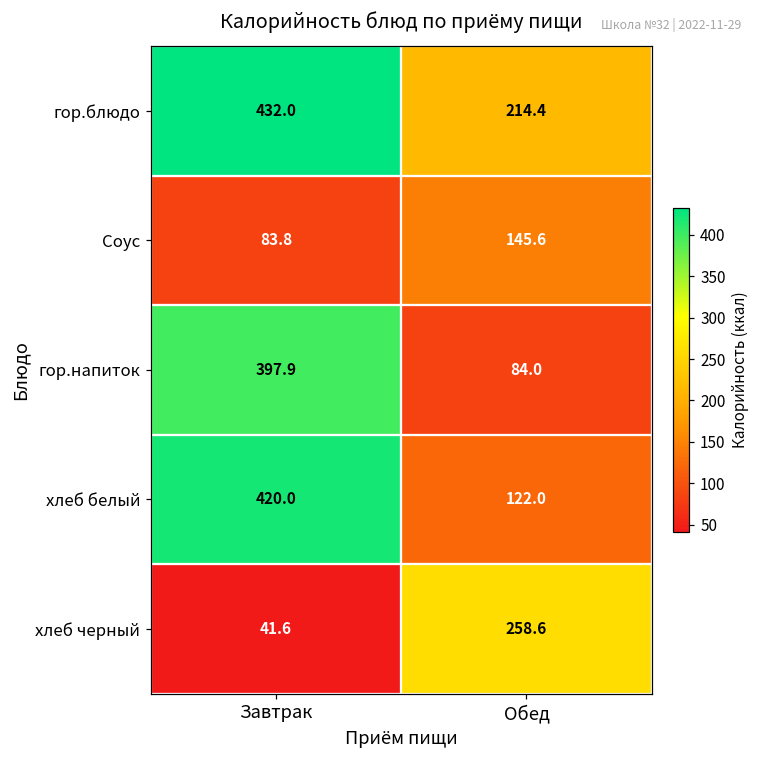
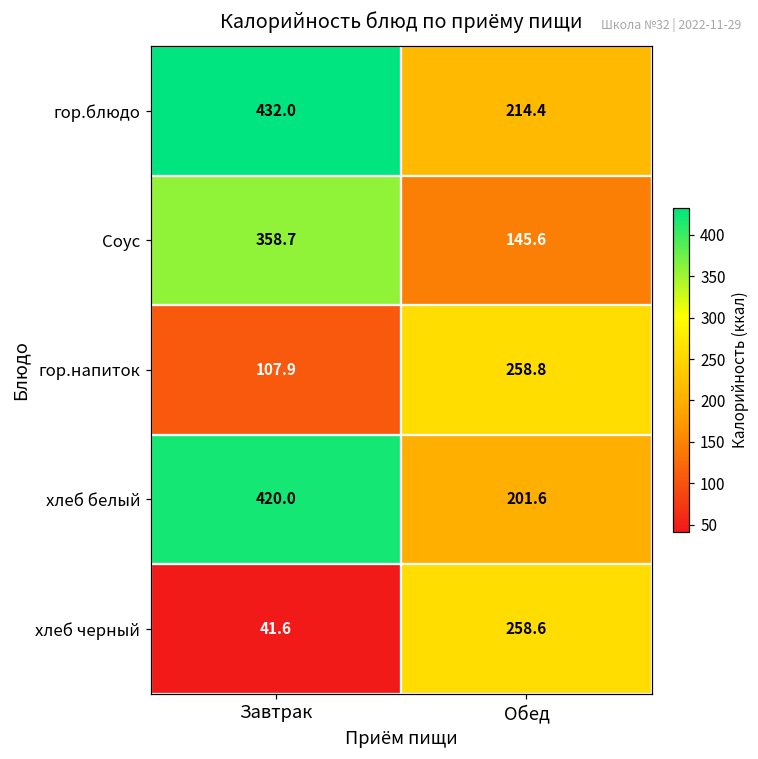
  {
    "гор.блюдо": {
      "Завтрак": 432.0,
      "Обед": 214.4
    },
    "Соус": {
-     "Завтрак": 83.8,
+     "Завтрак": 358.7,
      "Обед": 145.6
    },
    "гор.напиток": {
-     "Завтрак": 397.9,
-     "Обед": 84.0
+     "Завтрак": 107.9,
+     "Обед": 258.8
    },
    "хлеб белый": {
      "Завтрак": 420.0,
-     "Обед": 122.0
+     "Обед": 201.6
    },
    "хлеб черный": {
      "Завтрак": 41.6,
      "Обед": 258.6
    }
  }
